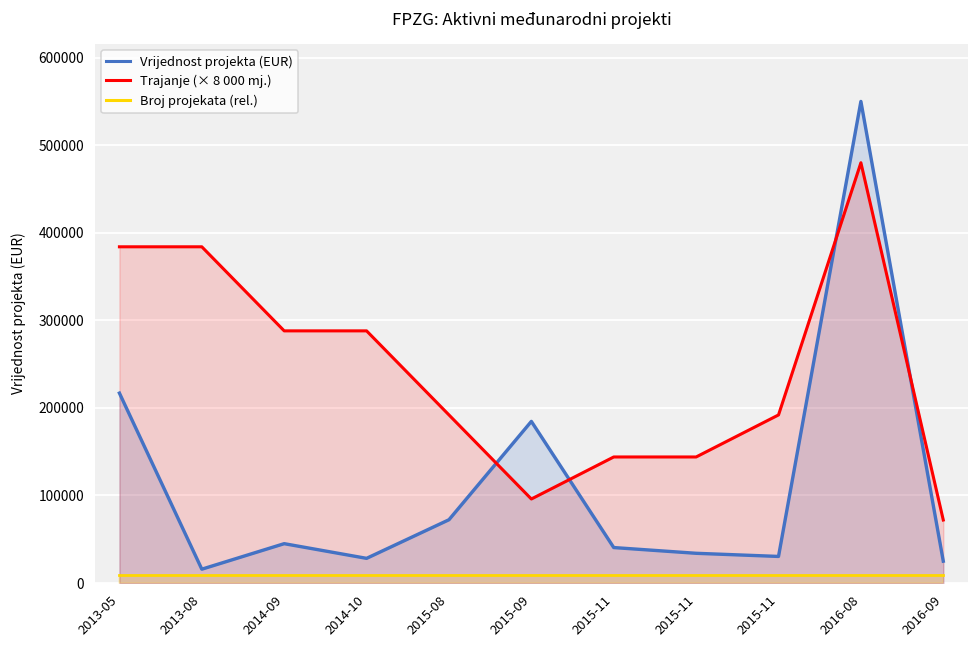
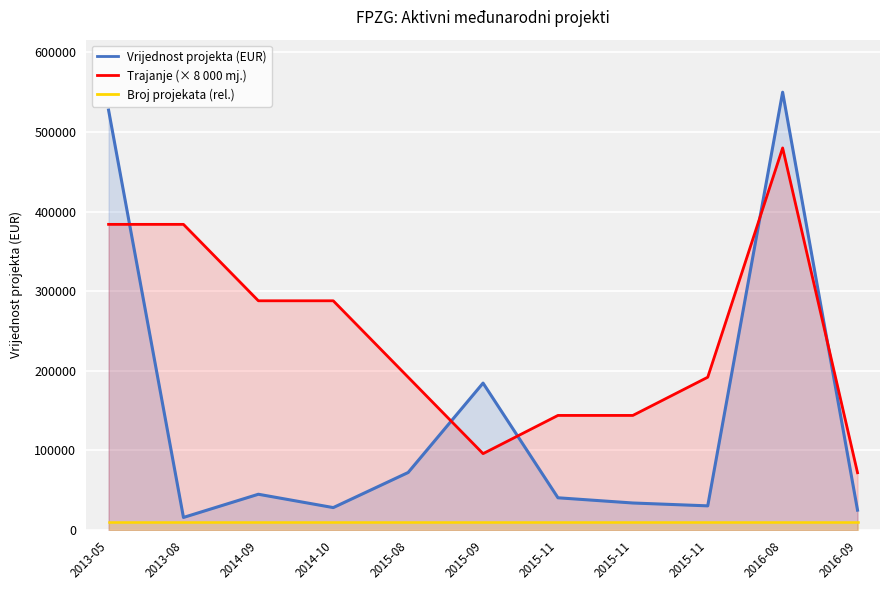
  {
    "Vrijednost projekta (EUR)": {
-     "2013-05": 220000,
+     "2013-05": 530000,
      "2013-08": 20000,
      "2014-09": 40000,
      "2014-10": 30000,
      "2015-08": 70000,
      "2015-09": 180000,
      "2016-08": 550000,
      "2016-09": 30000
    },
    "Trajanje (× 8 000 mj.)": {
      "2013-05": 380000,
      "2013-08": 380000,
      "2014-09": 290000,
      "2014-10": 290000,
      "2015-08": 190000,
      "2015-09": 100000,
      "2016-08": 480000,
      "2016-09": 70000
    },
    "Broj projekata (rel.)": {
      "2013-05": 10000,
      "2013-08": 10000,
      "2014-09": 10000,
      "2014-10": 10000,
      "2015-08": 10000,
      "2015-09": 10000,
      "2016-08": 10000,
      "2016-09": 10000
    }
  }
